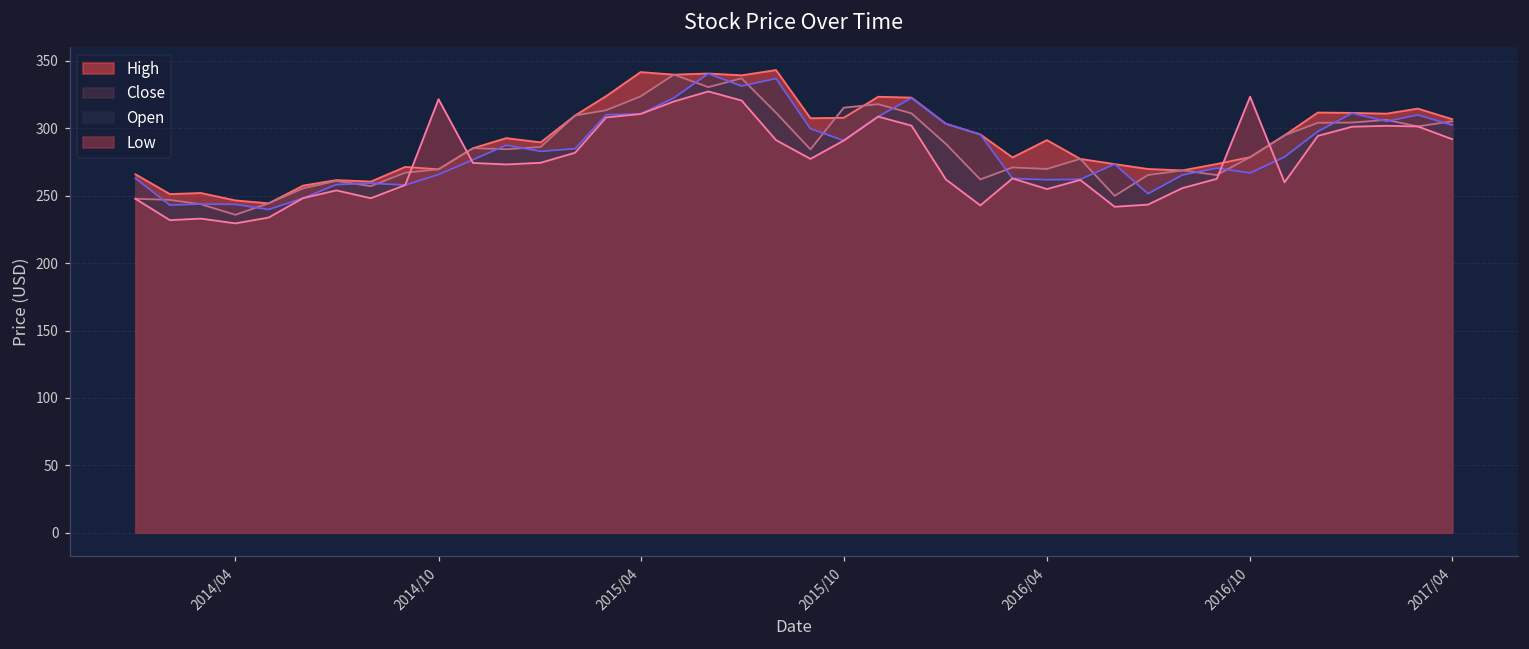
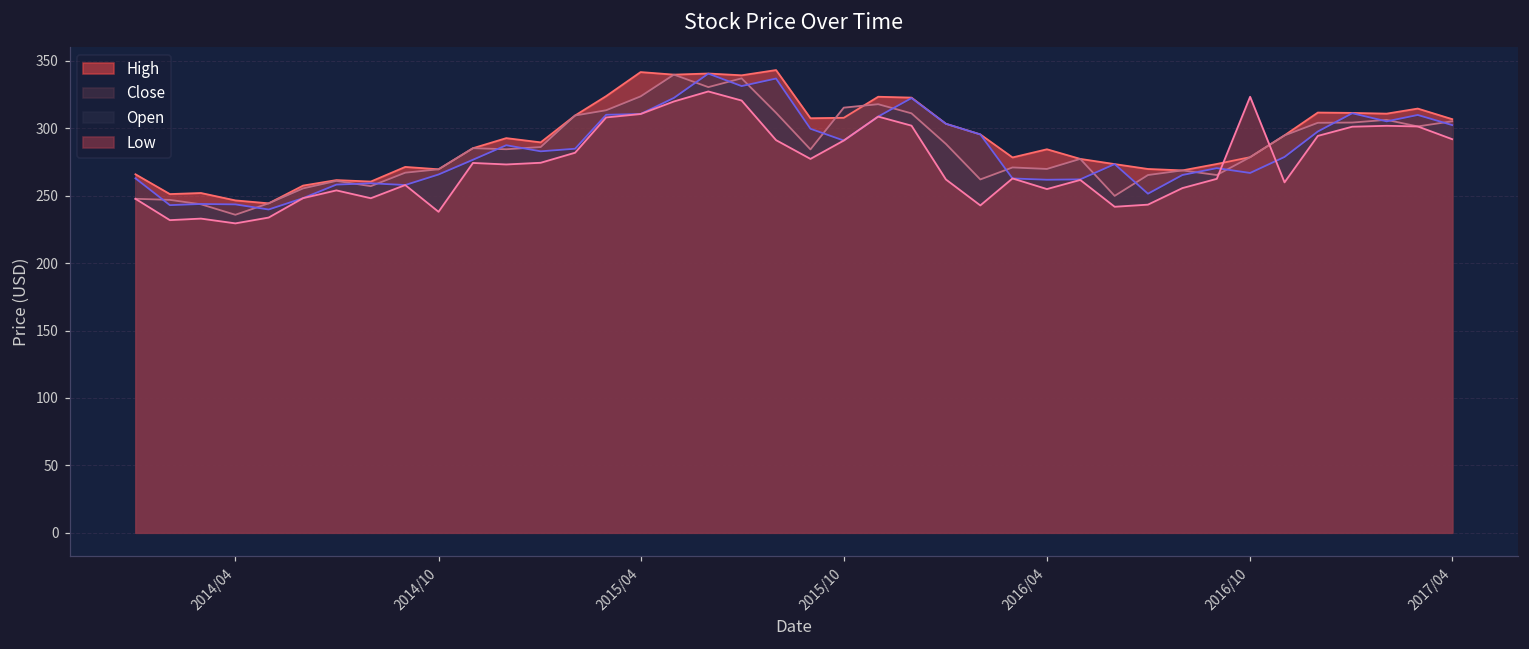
  {
    "High": {
      "2014/04": 247,
      "2015/04": 342,
      "2015/10": 308,
-     "2016/04": 291
+     "2016/04": 284
    },
    "Low": {
      "2014/04": 229,
-     "2014/10": 322,
+     "2014/10": 238,
      "2016/04": 255,
      "2016/10": 323,
      "2017/04": 292
    }
  }
